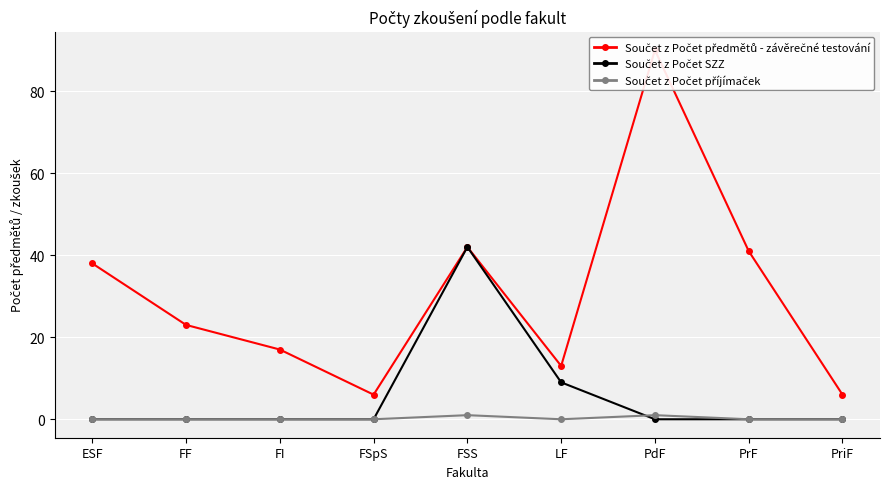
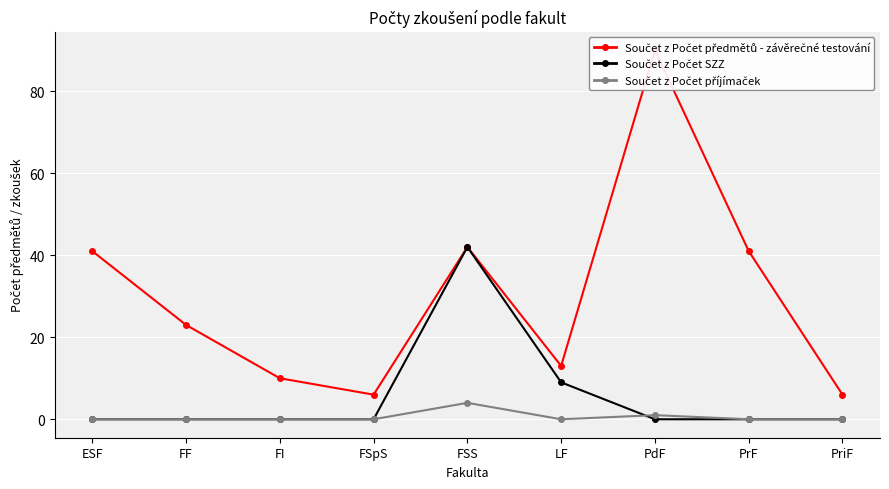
  {
    "Součet z Počet předmětů - závěrečné testování": {
-     "ESF": 38,
+     "ESF": 41,
      "FF": 23,
-     "FI": 17,
+     "FI": 10,
      "FSpS": 6,
      "LF": 13,
      "PrF": 41,
      "PriF": 6
    },
    "Součet z Počet SZZ": {
      "LF": 9,
      "PdF": 0
    },
    "Součet z Počet příjímaček": {
-     "FSS": 1,
+     "FSS": 4,
      "LF": 0,
      "PdF": 1
    }
  }
